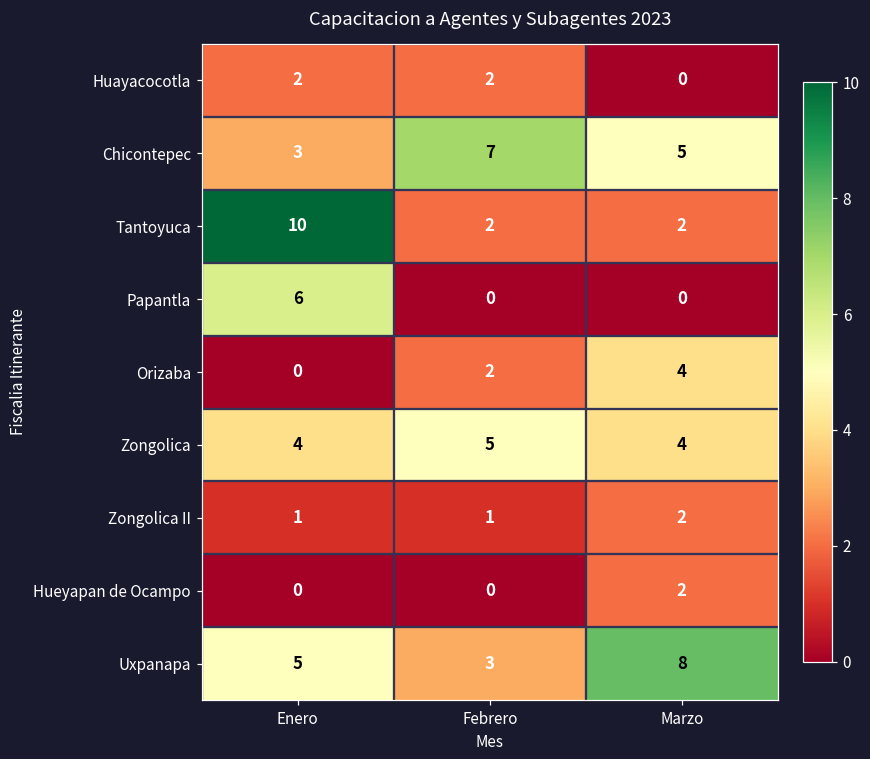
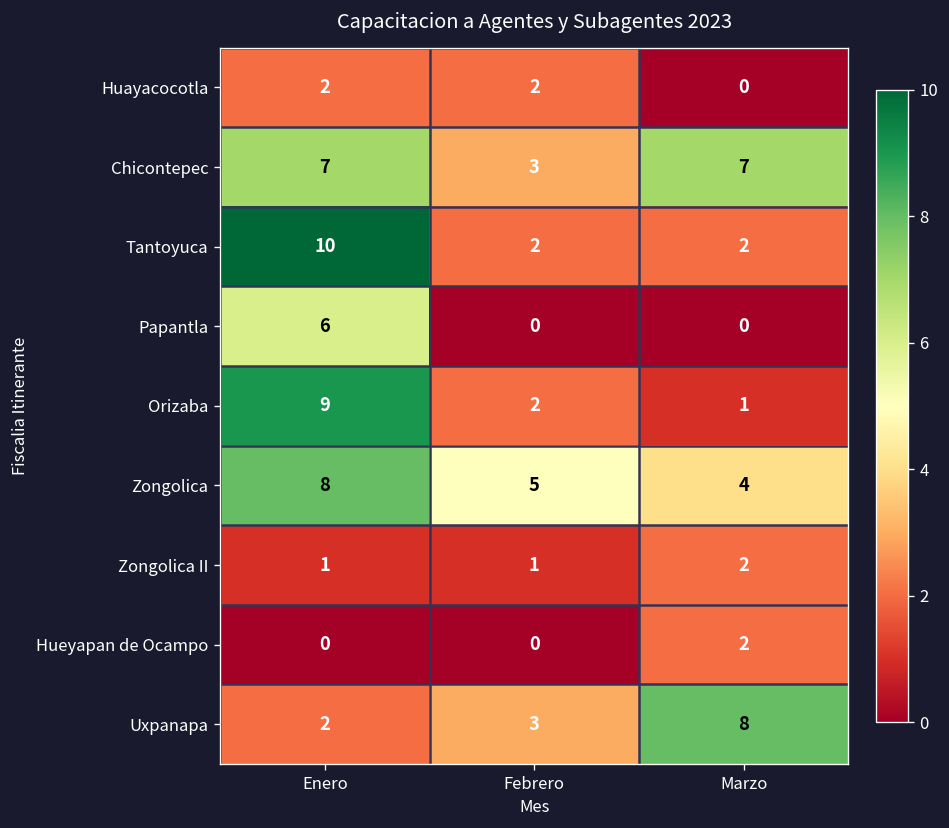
  {
    "Huayacocotla": {
      "Enero": 2,
      "Febrero": 2,
      "Marzo": 0
    },
    "Chicontepec": {
-     "Enero": 3,
-     "Febrero": 7,
-     "Marzo": 5
+     "Enero": 7,
+     "Febrero": 3,
+     "Marzo": 7
    },
    "Tantoyuca": {
      "Enero": 10,
      "Febrero": 2,
      "Marzo": 2
    },
    "Papantla": {
      "Enero": 6,
      "Febrero": 0,
      "Marzo": 0
    },
    "Orizaba": {
-     "Enero": 0,
+     "Enero": 9,
      "Febrero": 2,
-     "Marzo": 4
+     "Marzo": 1
    },
    "Zongolica": {
-     "Enero": 4,
+     "Enero": 8,
      "Febrero": 5,
      "Marzo": 4
    },
    "Zongolica II": {
      "Enero": 1,
      "Febrero": 1,
      "Marzo": 2
    },
    "Hueyapan de Ocampo": {
      "Enero": 0,
      "Febrero": 0,
      "Marzo": 2
    },
    "Uxpanapa": {
-     "Enero": 5,
+     "Enero": 2,
      "Febrero": 3,
      "Marzo": 8
    }
  }
